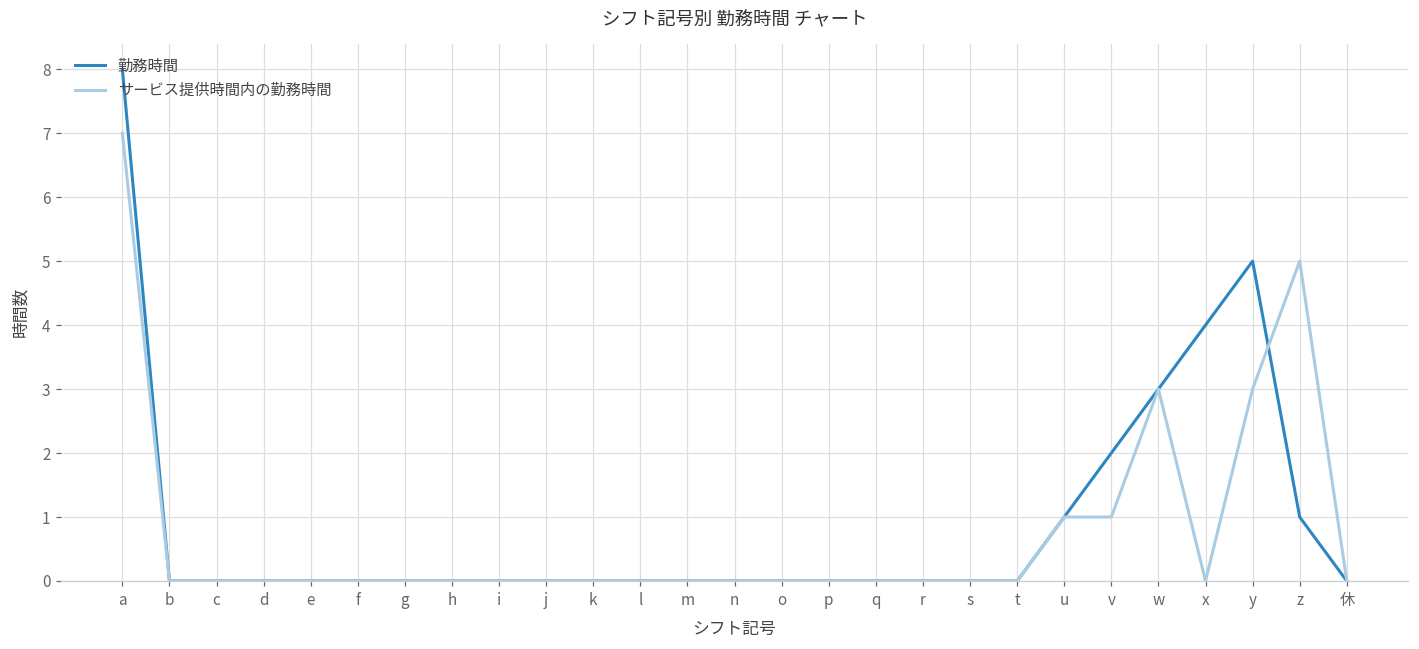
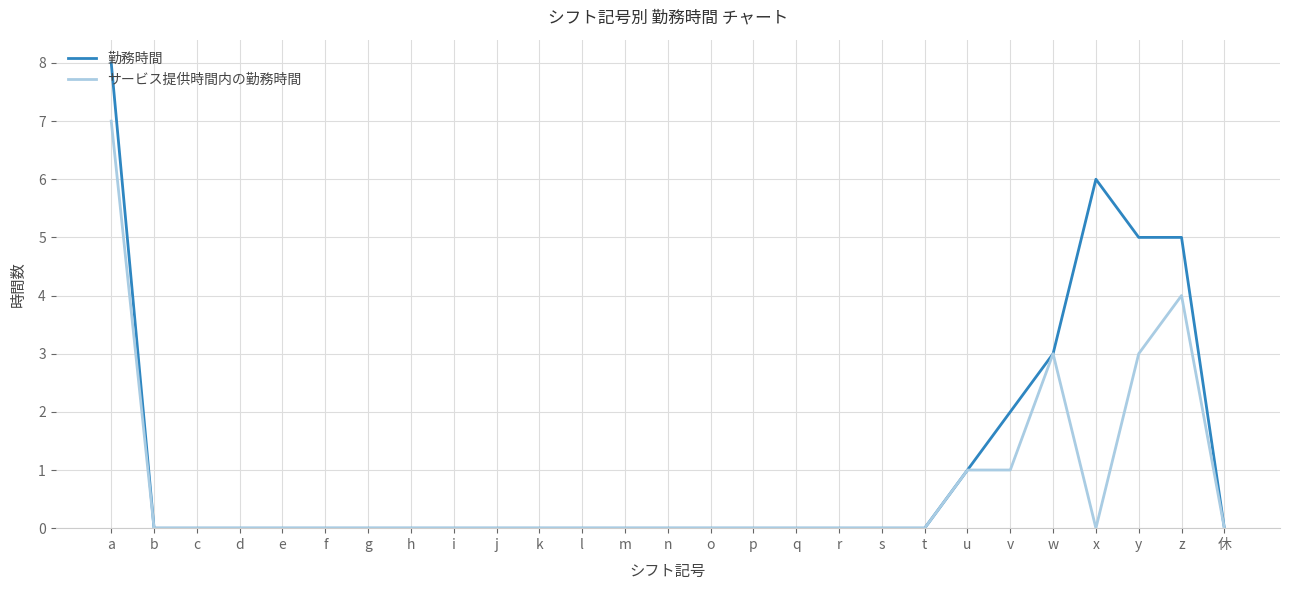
  {
    "勤務時間": {
      "a": 8,
      "v": 2,
-     "x": 4,
+     "x": 6,
      "y": 5,
-     "z": 1
+     "z": 5
    },
    "サービス提供時間内の勤務時間": {
      "a": 7,
      "v": 1,
      "x": 0,
      "y": 3,
-     "z": 5
+     "z": 4
    }
  }
